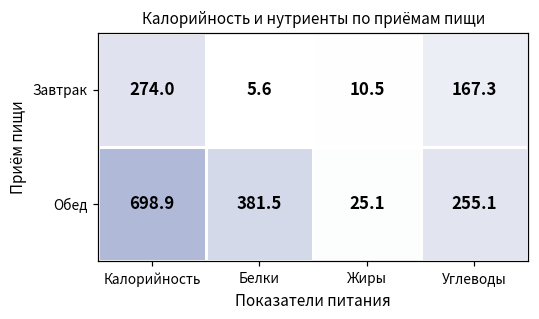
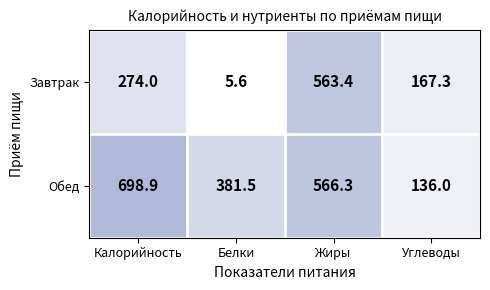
  {
    "Завтрак": {
      "Калорийность": 274.0,
      "Белки": 5.6,
-     "Жиры": 10.5,
+     "Жиры": 563.4,
      "Углеводы": 167.3
    },
    "Обед": {
      "Калорийность": 698.9,
      "Белки": 381.5,
-     "Жиры": 25.1,
-     "Углеводы": 255.1
+     "Жиры": 566.3,
+     "Углеводы": 136.0
    }
  }
